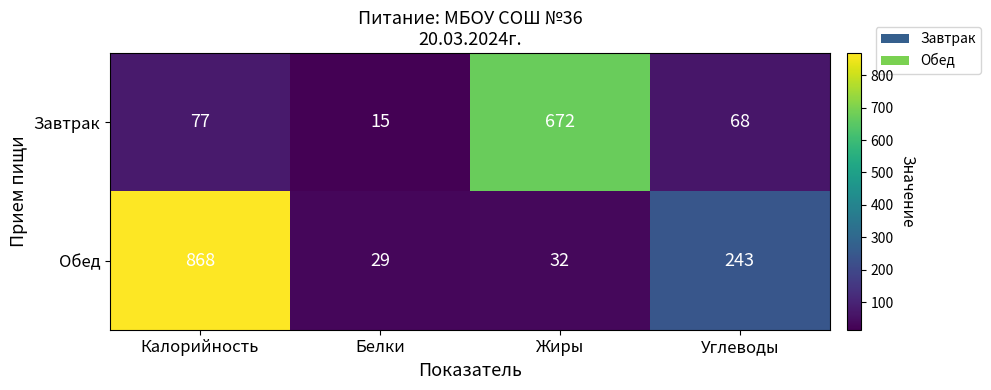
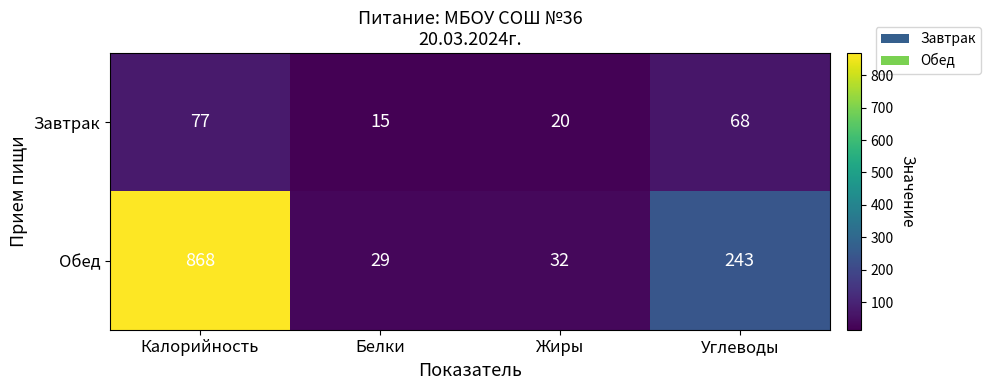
  {
    "Завтрак": {
      "Калорийность": 77,
      "Белки": 15,
-     "Жиры": 672,
+     "Жиры": 20,
      "Углеводы": 68
    },
    "Обед": {
      "Калорийность": 868,
      "Белки": 29,
      "Жиры": 32,
      "Углеводы": 243
    }
  }
